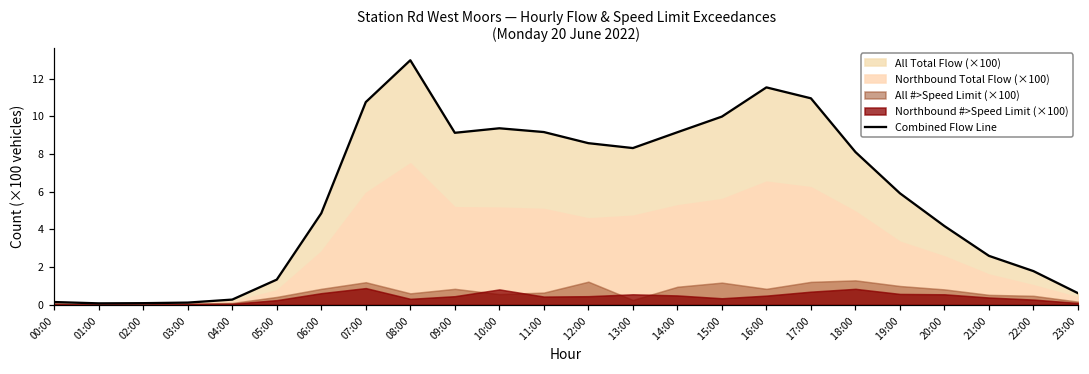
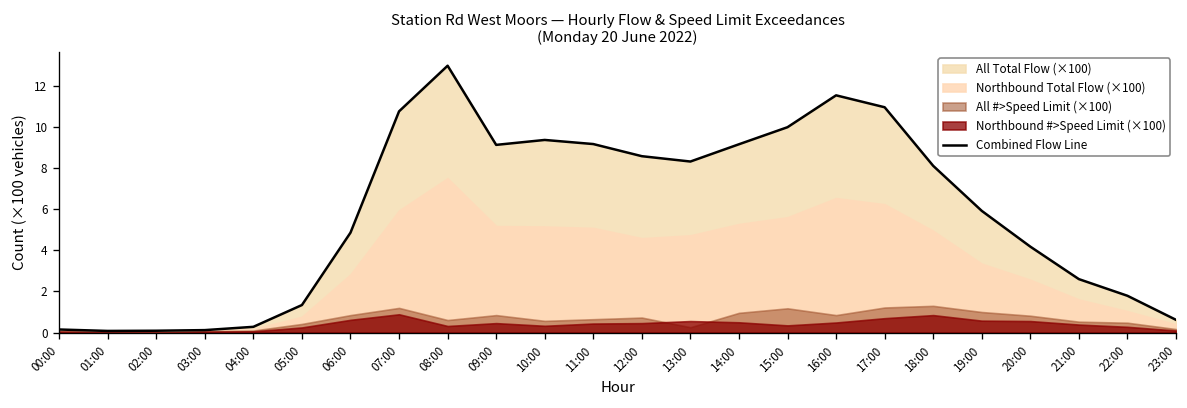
  {
    "All #>Speed Limit (×100)": {
      "05:00": 0.4,
      "06:00": 0.9,
      "07:00": 1.2,
      "08:00": 0.6,
      "09:00": 0.9,
      "10:00": 0.6,
      "11:00": 0.7,
-     "12:00": 1.2,
+     "12:00": 0.7,
      "13:00": 0.3,
      "14:00": 1.0,
      "15:00": 1.2,
      "16:00": 0.9,
      "17:00": 1.2,
      "18:00": 1.3,
      "19:00": 1.0,
      "20:00": 0.8,
      "22:00": 0.5
    },
    "Northbound #>Speed Limit (×100)": {
      "05:00": 0.3,
      "06:00": 0.6,
      "07:00": 0.9,
      "08:00": 0.3,
      "09:00": 0.5,
-     "10:00": 0.8,
+     "10:00": 0.3,
      "11:00": 0.4,
      "12:00": 0.5,
      "13:00": 0.6,
      "14:00": 0.5,
      "15:00": 0.4,
      "16:00": 0.5,
      "17:00": 0.7,
      "18:00": 0.9,
      "19:00": 0.6,
      "20:00": 0.6,
      "22:00": 0.3
    }
  }
